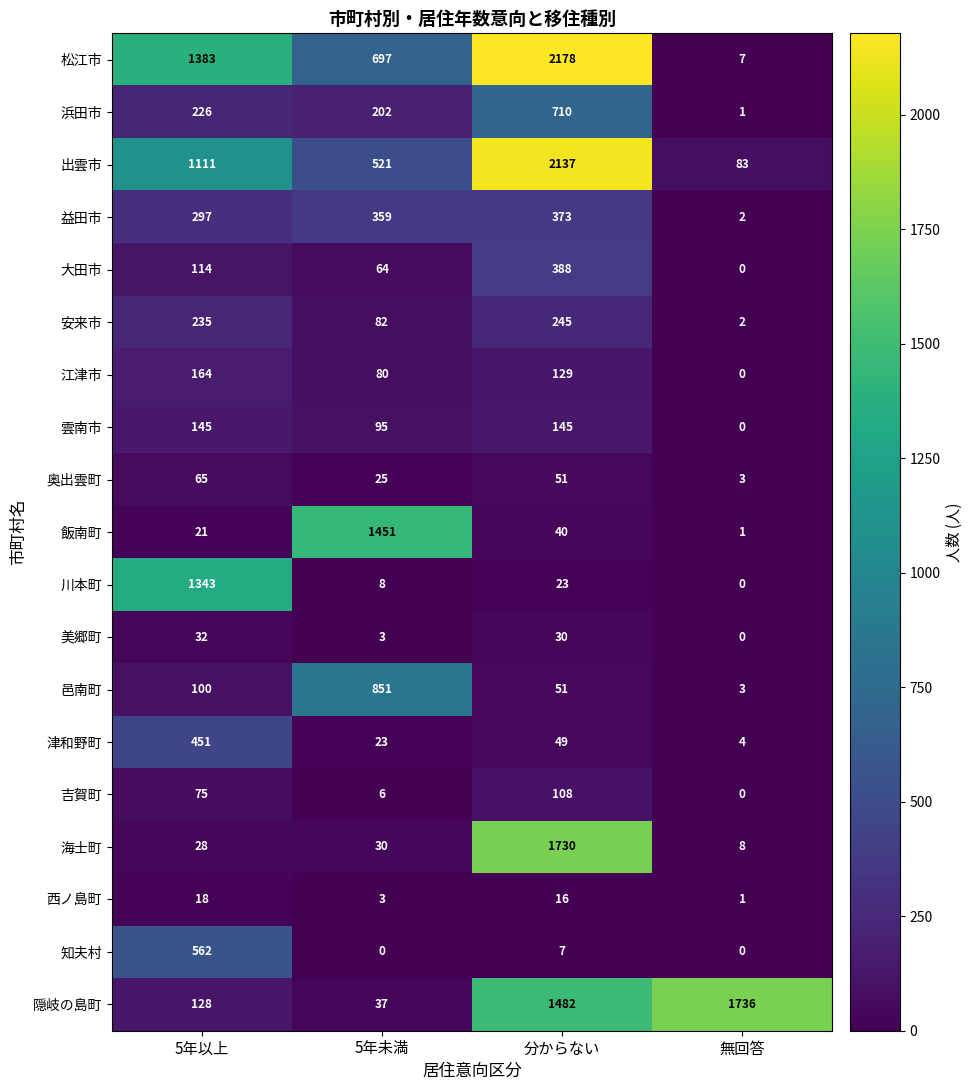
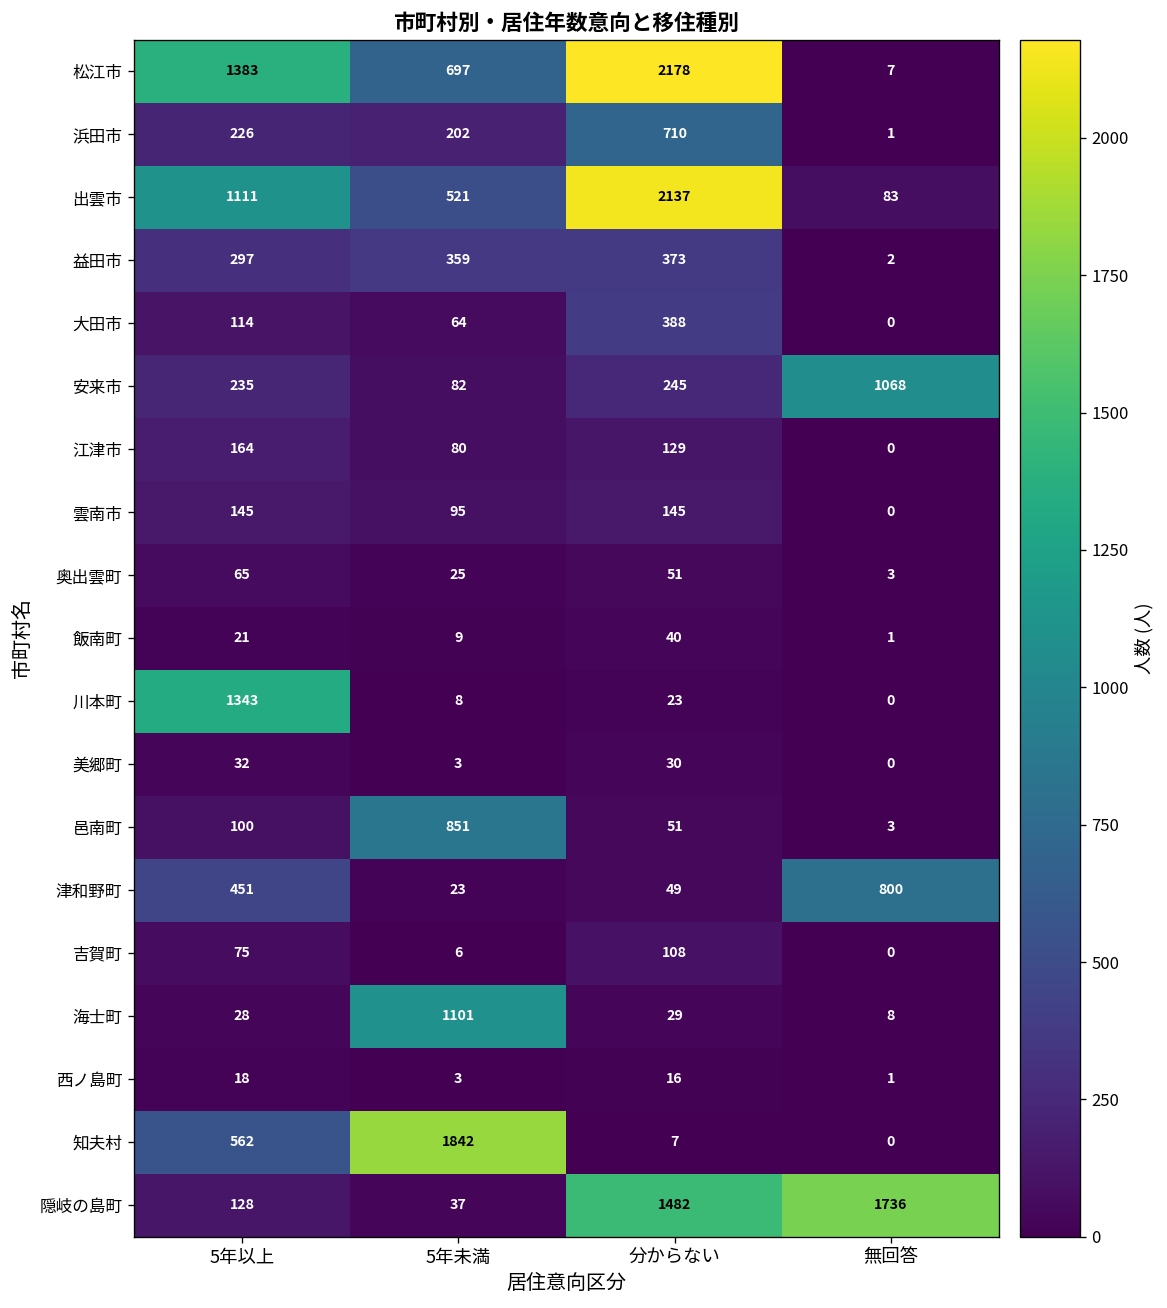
  {
    "松江市": {
      "5年以上": 1383,
      "5年未満": 697,
      "分からない": 2178,
      "無回答": 7
    },
    "浜田市": {
      "5年以上": 226,
      "5年未満": 202,
      "分からない": 710,
      "無回答": 1
    },
    "出雲市": {
      "5年以上": 1111,
      "5年未満": 521,
      "分からない": 2137,
      "無回答": 83
    },
    "益田市": {
      "5年以上": 297,
      "5年未満": 359,
      "分からない": 373,
      "無回答": 2
    },
    "大田市": {
      "5年以上": 114,
      "5年未満": 64,
      "分からない": 388,
      "無回答": 0
    },
    "安来市": {
      "5年以上": 235,
      "5年未満": 82,
      "分からない": 245,
-     "無回答": 2
+     "無回答": 1068
    },
    "江津市": {
      "5年以上": 164,
      "5年未満": 80,
      "分からない": 129,
      "無回答": 0
    },
    "雲南市": {
      "5年以上": 145,
      "5年未満": 95,
      "分からない": 145,
      "無回答": 0
    },
    "奥出雲町": {
      "5年以上": 65,
      "5年未満": 25,
      "分からない": 51,
      "無回答": 3
    },
    "飯南町": {
      "5年以上": 21,
-     "5年未満": 1451,
+     "5年未満": 9,
      "分からない": 40,
      "無回答": 1
    },
    "川本町": {
      "5年以上": 1343,
      "5年未満": 8,
      "分からない": 23,
      "無回答": 0
    },
    "美郷町": {
      "5年以上": 32,
      "5年未満": 3,
      "分からない": 30,
      "無回答": 0
    },
    "邑南町": {
      "5年以上": 100,
      "5年未満": 851,
      "分からない": 51,
      "無回答": 3
    },
    "津和野町": {
      "5年以上": 451,
      "5年未満": 23,
      "分からない": 49,
-     "無回答": 4
+     "無回答": 800
    },
    "吉賀町": {
      "5年以上": 75,
      "5年未満": 6,
      "分からない": 108,
      "無回答": 0
    },
    "海士町": {
      "5年以上": 28,
-     "5年未満": 30,
-     "分からない": 1730,
+     "5年未満": 1101,
+     "分からない": 29,
      "無回答": 8
    },
    "西ノ島町": {
      "5年以上": 18,
      "5年未満": 3,
      "分からない": 16,
      "無回答": 1
    },
    "知夫村": {
      "5年以上": 562,
-     "5年未満": 0,
+     "5年未満": 1842,
      "分からない": 7,
      "無回答": 0
    },
    "隠岐の島町": {
      "5年以上": 128,
      "5年未満": 37,
      "分からない": 1482,
      "無回答": 1736
    }
  }
